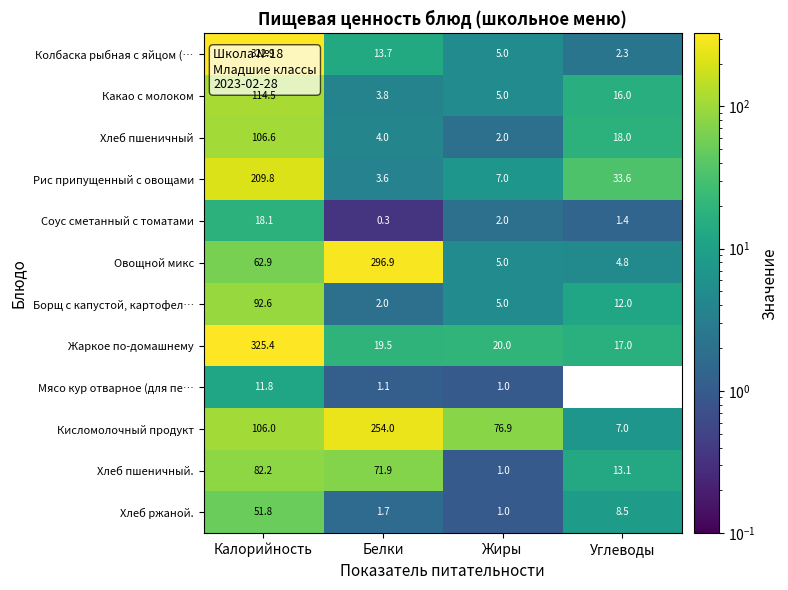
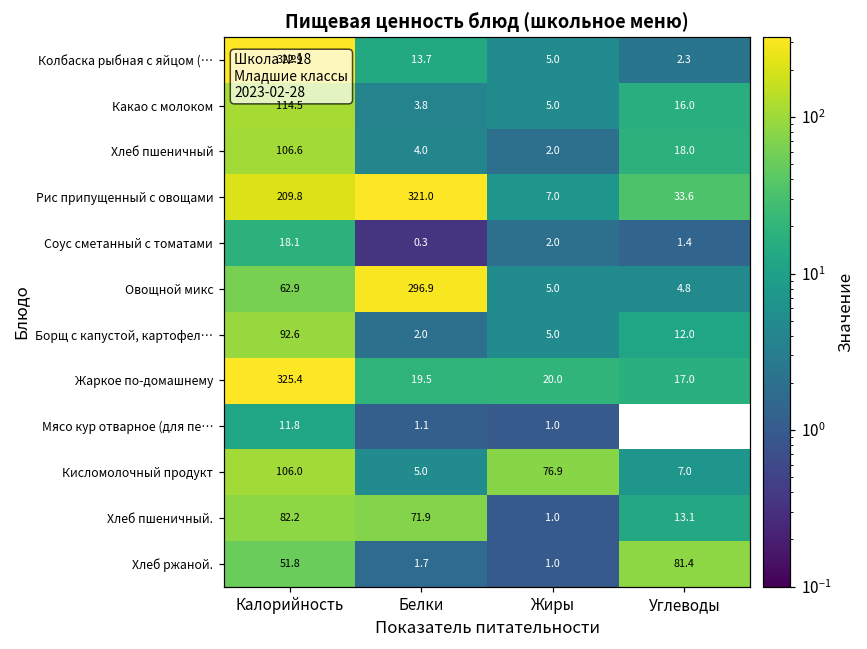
  {
    "Колбаска рыбная с яйцом (…": {
      "Белки": 13.7,
      "Жиры": 5.0,
      "Углеводы": 2.3
    },
    "Какао с молоком": {
      "Белки": 3.8,
      "Жиры": 5.0,
      "Углеводы": 16.0
    },
    "Хлеб пшеничный": {
      "Калорийность": 106.6,
      "Белки": 4.0,
      "Жиры": 2.0,
      "Углеводы": 18.0
    },
    "Рис припущенный с овощами": {
      "Калорийность": 209.8,
-     "Белки": 3.6,
+     "Белки": 321.0,
      "Жиры": 7.0,
      "Углеводы": 33.6
    },
    "Соус сметанный с томатами": {
      "Калорийность": 18.1,
      "Белки": 0.3,
      "Жиры": 2.0,
      "Углеводы": 1.4
    },
    "Овощной микс": {
      "Калорийность": 62.9,
      "Белки": 296.9,
      "Жиры": 5.0,
      "Углеводы": 4.8
    },
    "Борщ с капустой, картофел…": {
      "Калорийность": 92.6,
      "Белки": 2.0,
      "Жиры": 5.0,
      "Углеводы": 12.0
    },
    "Жаркое по-домашнему": {
      "Калорийность": 325.4,
      "Белки": 19.5,
      "Жиры": 20.0,
      "Углеводы": 17.0
    },
    "Мясо кур отварное (для пе…": {
      "Калорийность": 11.8,
      "Белки": 1.1,
      "Жиры": 1.0
    },
    "Кисломолочный продукт": {
      "Калорийность": 106.0,
-     "Белки": 254.0,
+     "Белки": 5.0,
      "Жиры": 76.9,
      "Углеводы": 7.0
    },
    "Хлеб пшеничный.": {
      "Калорийность": 82.2,
      "Белки": 71.9,
      "Жиры": 1.0,
      "Углеводы": 13.1
    },
    "Хлеб ржаной.": {
      "Калорийность": 51.8,
      "Белки": 1.7,
      "Жиры": 1.0,
-     "Углеводы": 8.5
+     "Углеводы": 81.4
    }
  }
